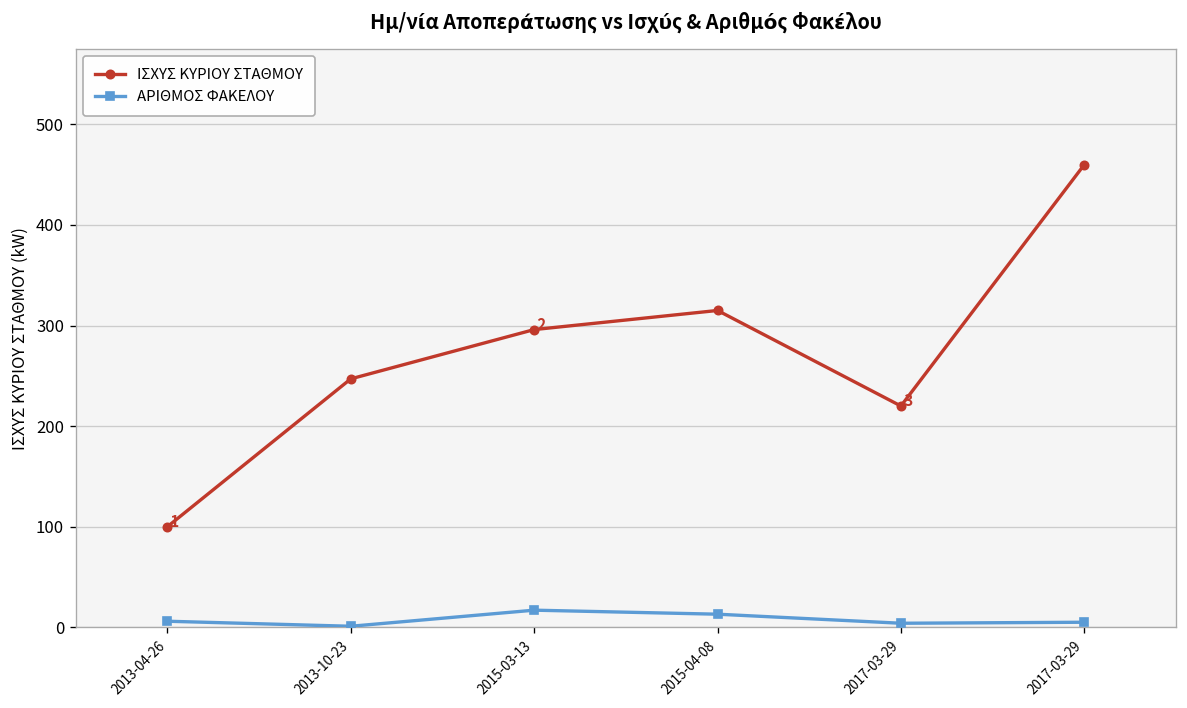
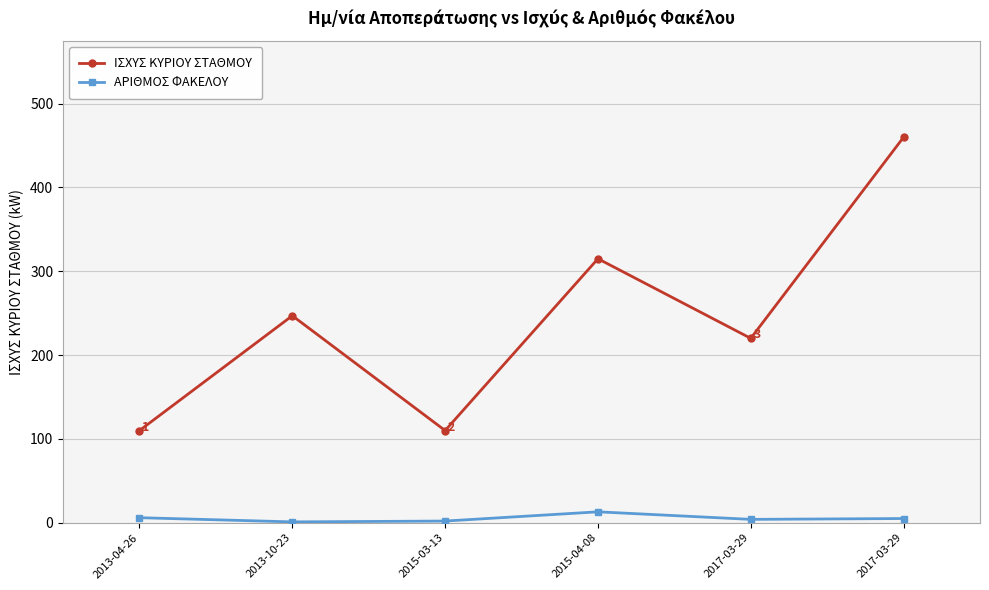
  {
    "ΙΣΧΥΣ ΚΥΡΙΟΥ ΣΤΑΘΜΟΥ": {
-     "2013-04-26": 100,
+     "2013-04-26": 110,
      "2013-10-23": 250,
-     "2015-03-13": 300,
+     "2015-03-13": 110,
      "2015-04-08": 320
    },
    "ΑΡΙΘΜΟΣ ΦΑΚΕΛΟΥ": {
      "2013-04-26": 10,
      "2013-10-23": 0,
-     "2015-03-13": 20,
+     "2015-03-13": 0,
      "2015-04-08": 10
    }
  }
